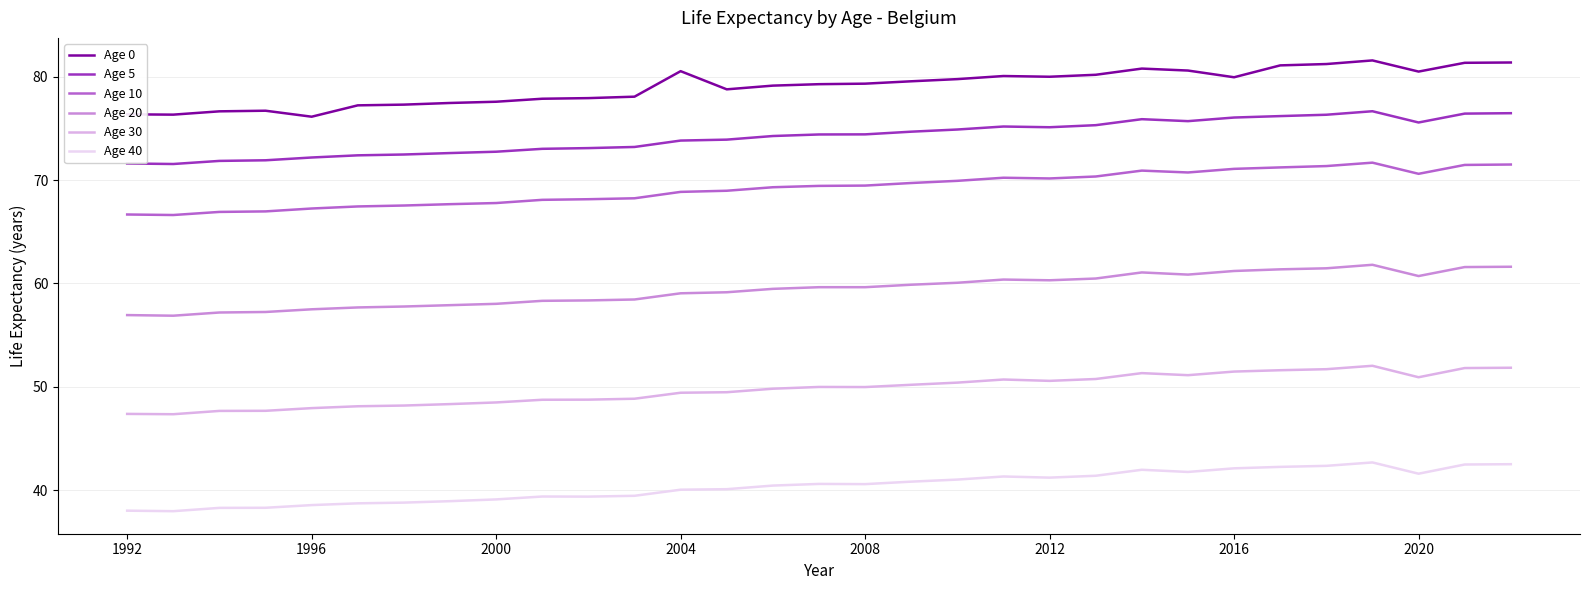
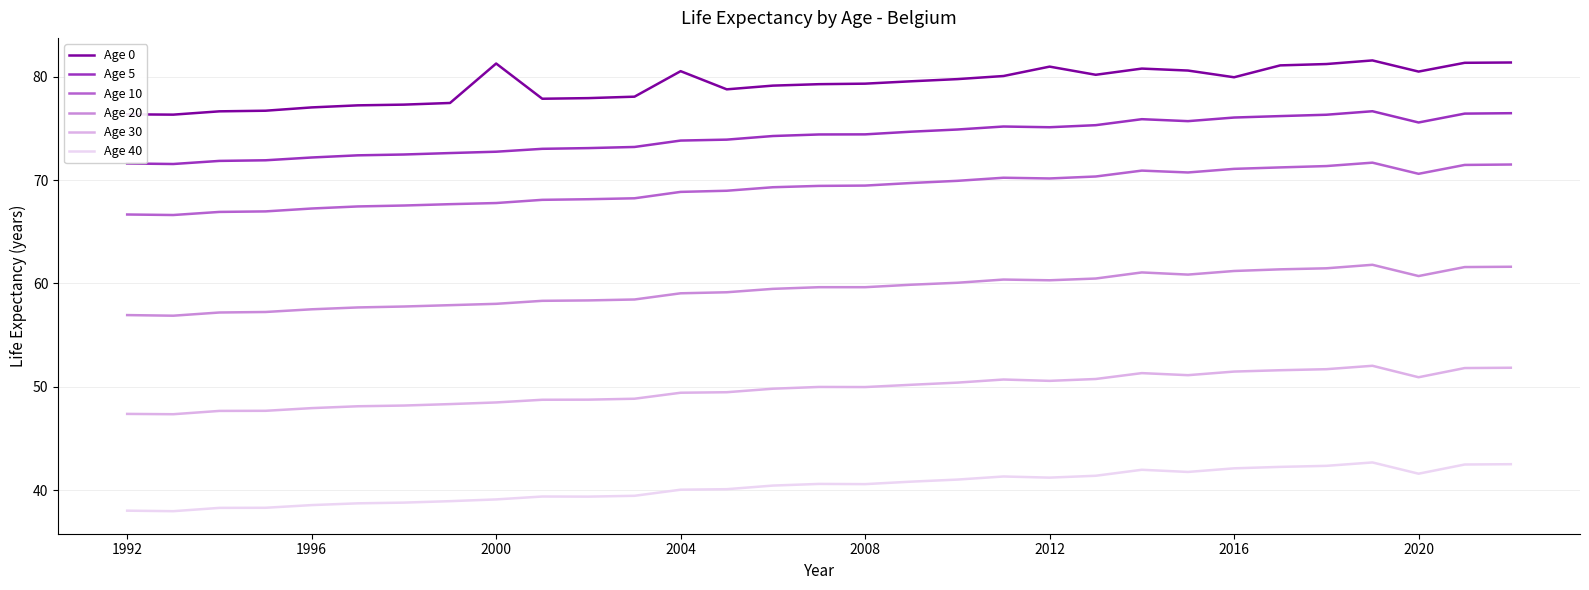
  {
    "Age 0": {
-     "1996": 76.2,
-     "2000": 77.6,
+     "1996": 77.1,
+     "2000": 81.3,
      "2004": 80.6,
      "2008": 79.4,
-     "2012": 80.0,
+     "2012": 81.0,
      "2016": 80.0,
      "2020": 80.5
    }
  }
